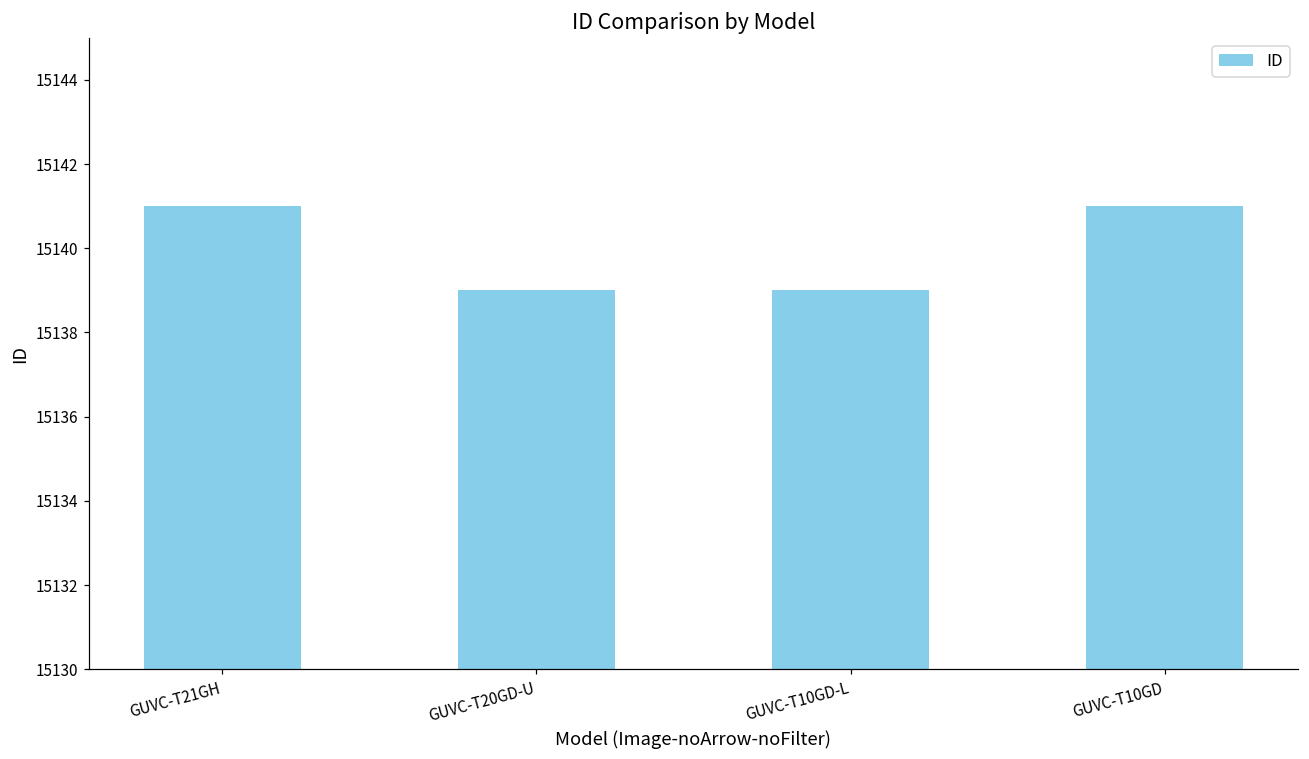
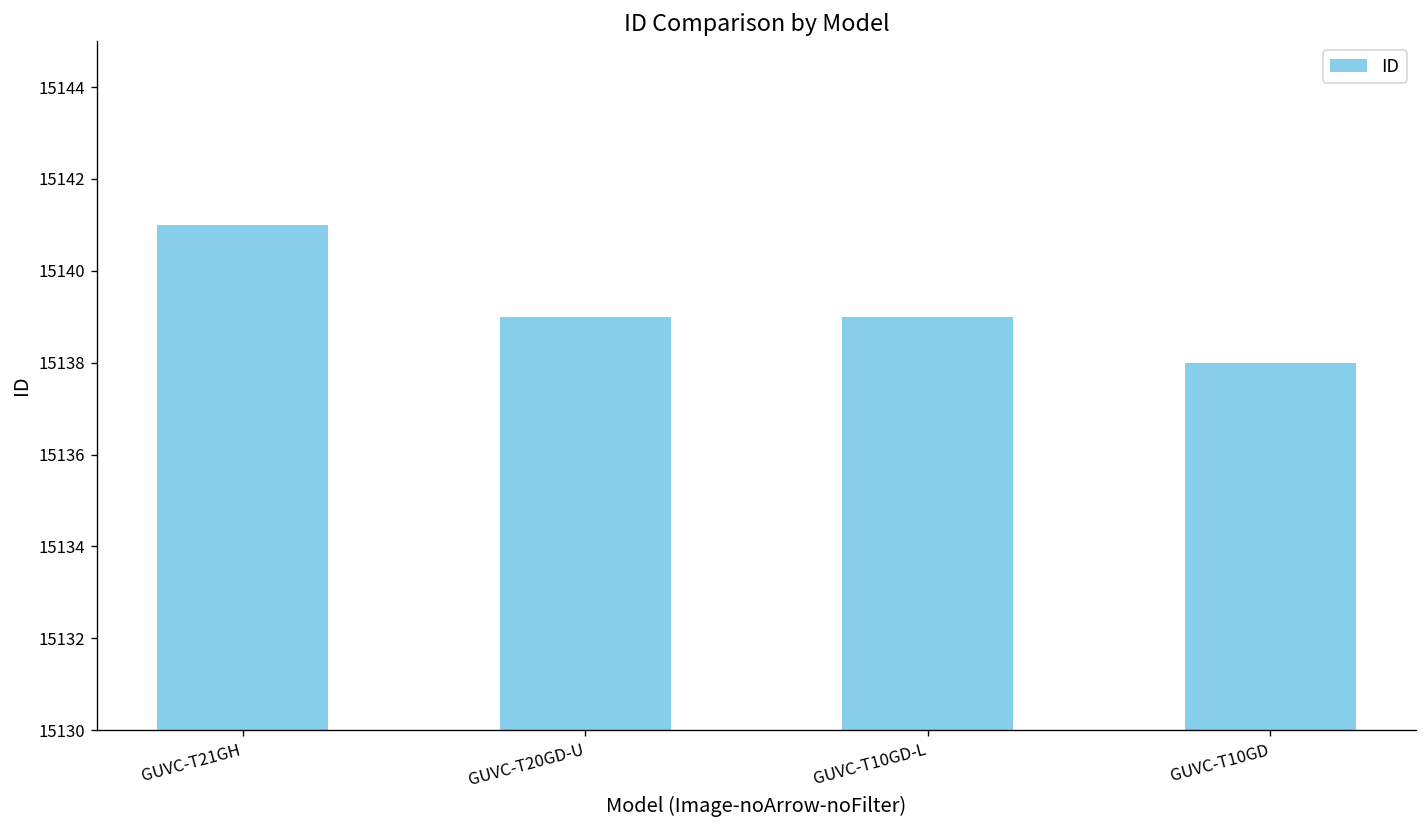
  {
    "GUVC-T21GH": 15141,
    "GUVC-T20GD-U": 15139,
    "GUVC-T10GD-L": 15139,
-   "GUVC-T10GD": 15141
+   "GUVC-T10GD": 15138
  }
